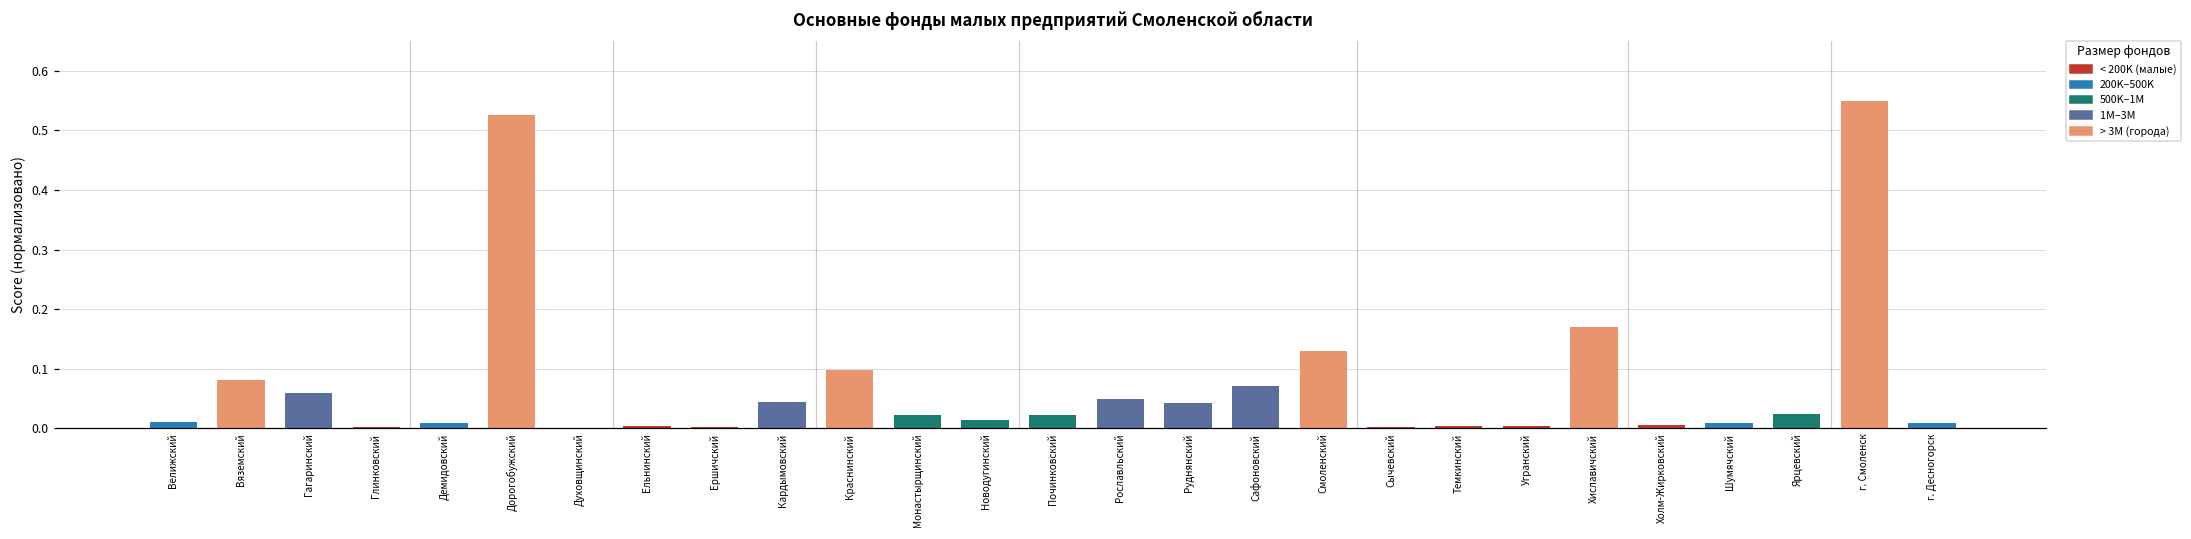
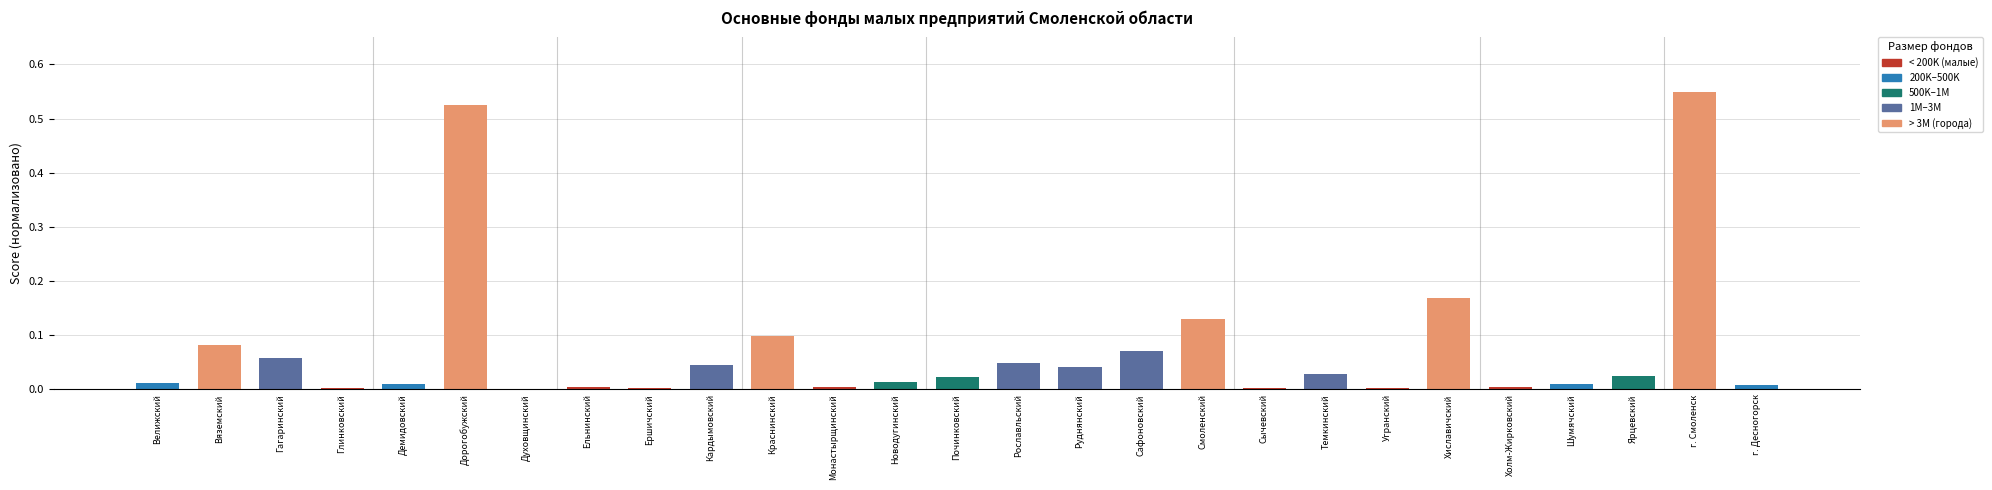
  {
    "Велижский": 0.01,
    "Вяземский": 0.08,
    "Гагаринский": 0.06,
    "Демидовский": 0.01,
    "Дорогобужский": 0.53,
    "Кардымовский": 0.04,
    "Краснинский": 0.10,
-   "Монастырщинский": 0.02,
+   "Монастырщинский": 0.00,
    "Новодугинский": 0.01,
    "Починковский": 0.02,
    "Рославльский": 0.05,
    "Руднянский": 0.04,
    "Сафоновский": 0.07,
    "Смоленский": 0.13,
-   "Темкинский": 0.00,
+   "Темкинский": 0.03,
    "Хиславичский": 0.17,
    "Холм-Жирковский": 0.00,
    "Шумячский": 0.01,
    "Ярцевский": 0.02,
    "г. Смоленск": 0.55,
    "г. Десногорск": 0.01
  }
